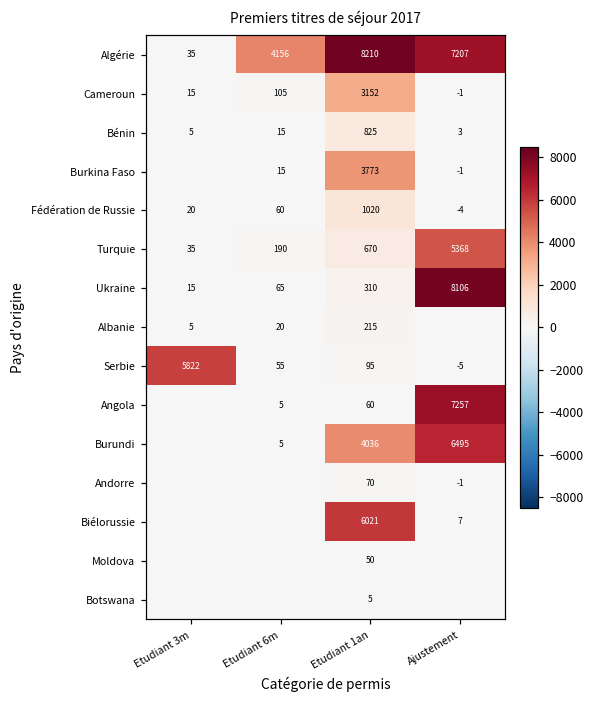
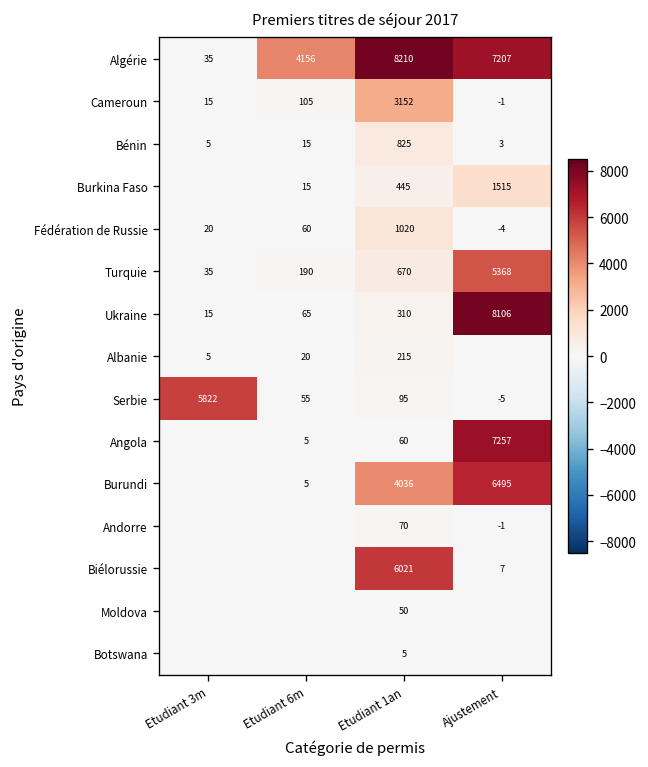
  {
    "Algérie": {
      "Etudiant 3m": 35,
      "Etudiant 6m": 4156,
      "Etudiant 1an": 8210,
      "Ajustement": 7207
    },
    "Cameroun": {
      "Etudiant 3m": 15,
      "Etudiant 6m": 105,
      "Etudiant 1an": 3152,
      "Ajustement": -1
    },
    "Bénin": {
      "Etudiant 3m": 5,
      "Etudiant 6m": 15,
      "Etudiant 1an": 825,
      "Ajustement": 3
    },
    "Burkina Faso": {
      "Etudiant 6m": 15,
-     "Etudiant 1an": 3773,
-     "Ajustement": -1
+     "Etudiant 1an": 445,
+     "Ajustement": 1515
    },
    "Fédération de Russie": {
      "Etudiant 3m": 20,
      "Etudiant 6m": 60,
      "Etudiant 1an": 1020,
      "Ajustement": -4
    },
    "Turquie": {
      "Etudiant 3m": 35,
      "Etudiant 6m": 190,
      "Etudiant 1an": 670,
      "Ajustement": 5368
    },
    "Ukraine": {
      "Etudiant 3m": 15,
      "Etudiant 6m": 65,
      "Etudiant 1an": 310,
      "Ajustement": 8106
    },
    "Albanie": {
      "Etudiant 3m": 5,
      "Etudiant 6m": 20,
      "Etudiant 1an": 215
    },
    "Serbie": {
      "Etudiant 3m": 5822,
      "Etudiant 6m": 55,
      "Etudiant 1an": 95,
      "Ajustement": -5
    },
    "Angola": {
      "Etudiant 6m": 5,
      "Etudiant 1an": 60,
      "Ajustement": 7257
    },
    "Burundi": {
      "Etudiant 6m": 5,
      "Etudiant 1an": 4036,
      "Ajustement": 6495
    },
    "Andorre": {
      "Etudiant 1an": 70,
      "Ajustement": -1
    },
    "Biélorussie": {
      "Etudiant 1an": 6021,
      "Ajustement": 7
    },
    "Moldova": {
      "Etudiant 1an": 50
    },
    "Botswana": {
      "Etudiant 1an": 5
    }
  }
